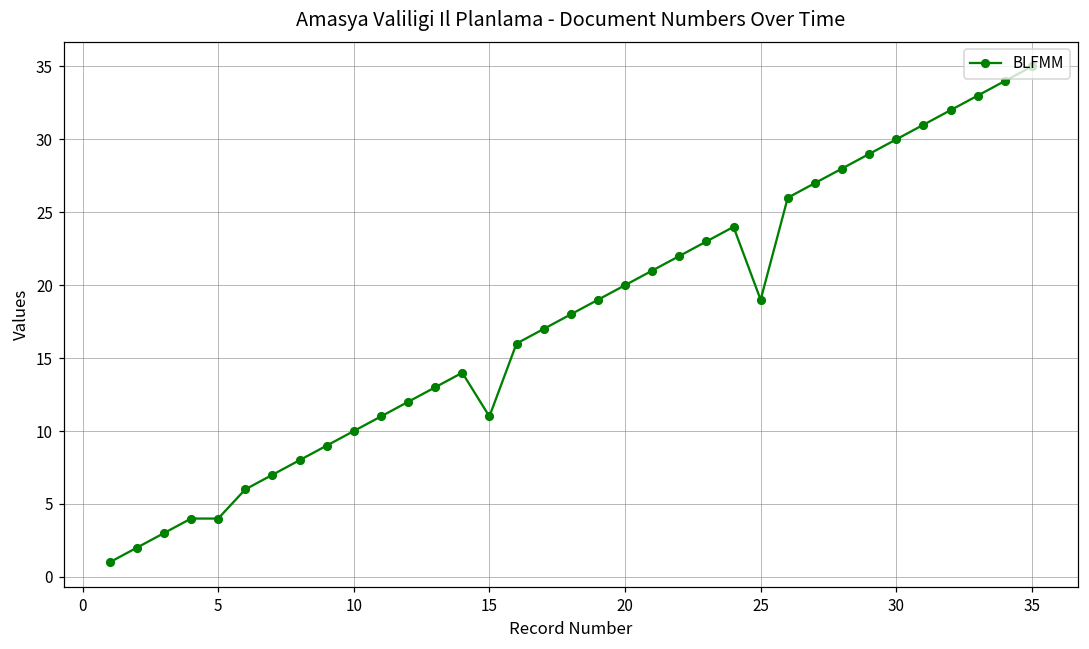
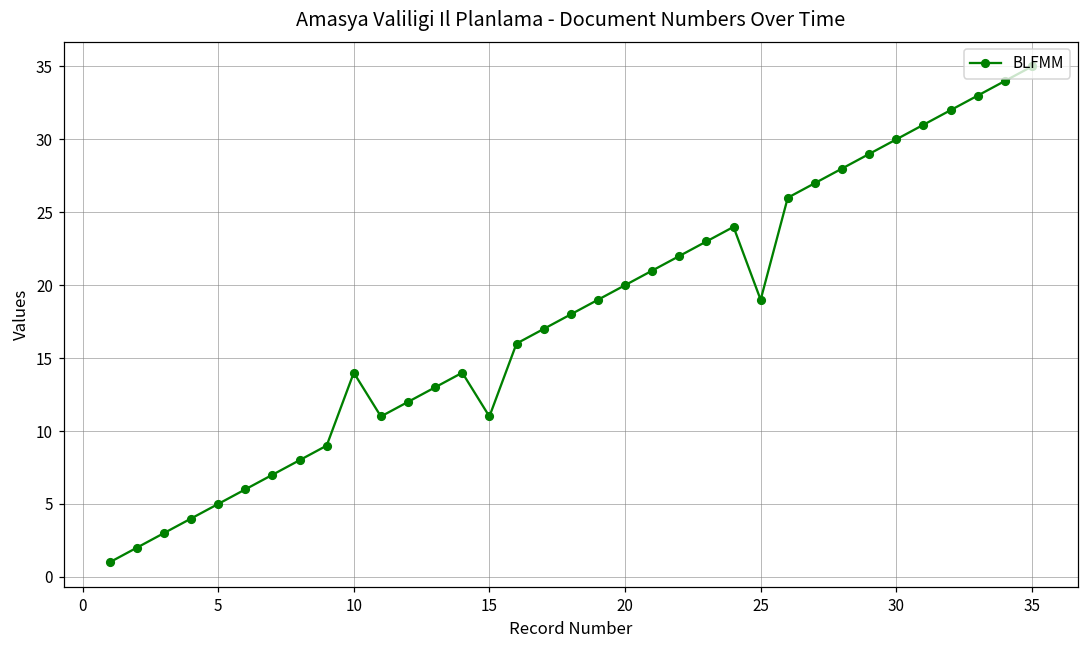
  {
-   "5": 4,
-   "10": 10,
+   "5": 5,
+   "10": 14,
    "15": 11,
    "20": 20,
    "25": 19,
    "30": 30
  }
